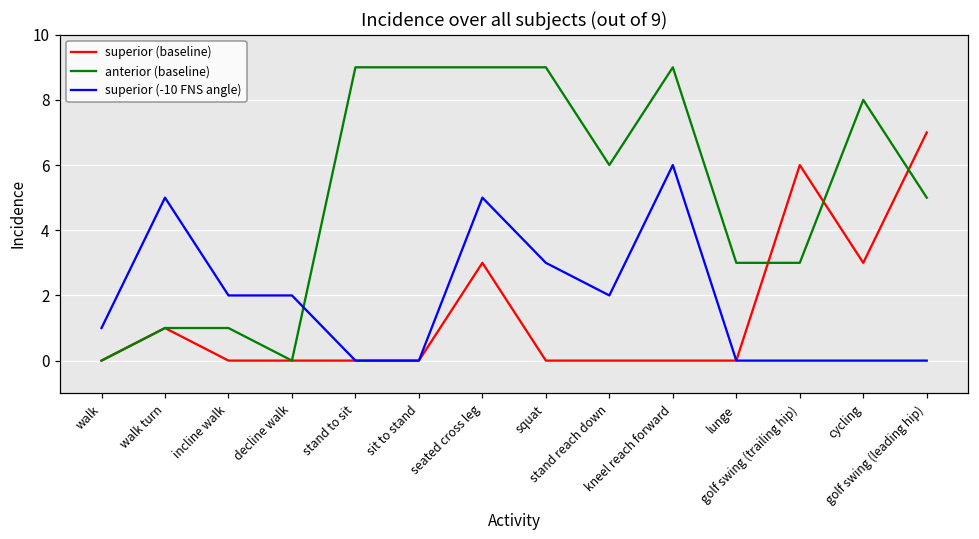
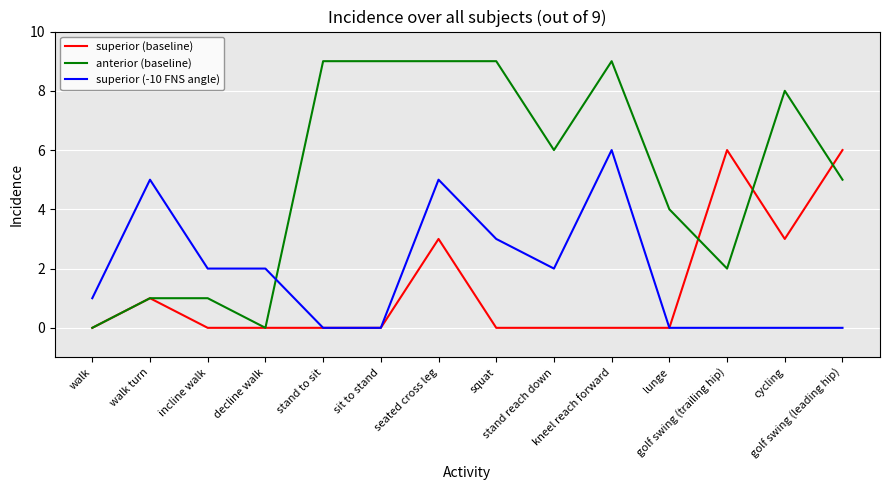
  {
    "superior (baseline)": {
      "incline walk": 0,
      "seated cross leg": 3,
      "squat": 0,
      "stand reach down": 0,
      "kneel reach forward": 0,
      "golf swing (trailing hip)": 6,
      "cycling": 3,
-     "golf swing (leading hip)": 7
+     "golf swing (leading hip)": 6
    },
    "anterior (baseline)": {
      "incline walk": 1,
      "stand to sit": 9,
      "sit to stand": 9,
      "seated cross leg": 9,
      "squat": 9,
      "stand reach down": 6,
      "kneel reach forward": 9,
-     "lunge": 3,
-     "golf swing (trailing hip)": 3,
+     "lunge": 4,
+     "golf swing (trailing hip)": 2,
      "cycling": 8,
      "golf swing (leading hip)": 5
    },
    "superior (-10 FNS angle)": {
      "walk": 1,
      "walk turn": 5,
      "incline walk": 2,
      "decline walk": 2,
      "seated cross leg": 5,
      "squat": 3,
      "stand reach down": 2,
      "kneel reach forward": 6,
      "golf swing (trailing hip)": 0,
      "cycling": 0,
      "golf swing (leading hip)": 0
    }
  }
